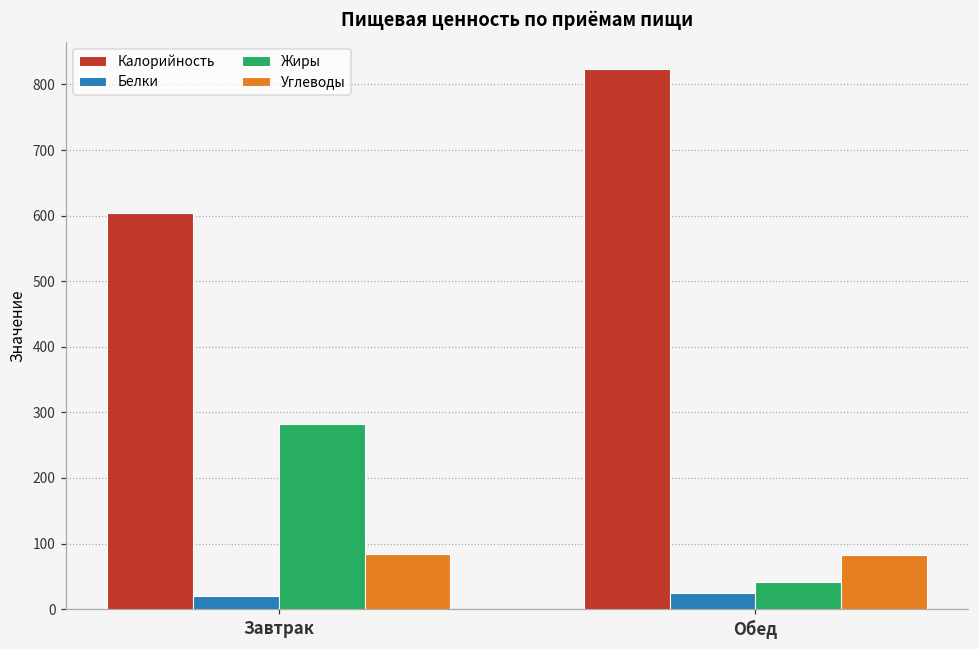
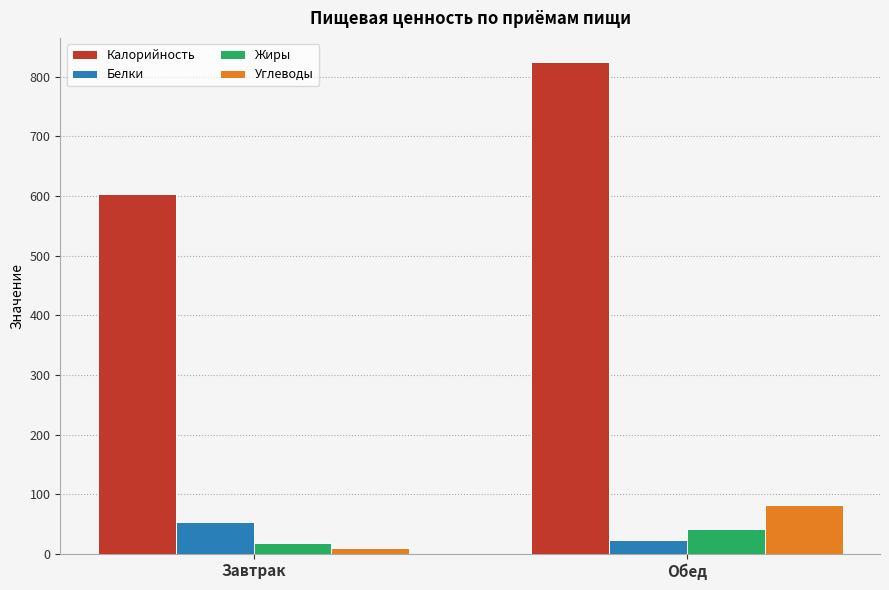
  {
    "Калорийность": {
      "Завтрак": 600,
      "Обед": 820
    },
    "Белки": {
-     "Завтрак": 20,
+     "Завтрак": 50,
      "Обед": 20
    },
    "Жиры": {
-     "Завтрак": 280,
+     "Завтрак": 20,
      "Обед": 40
    },
    "Углеводы": {
-     "Завтрак": 80,
+     "Завтрак": 10,
      "Обед": 80
    }
  }
